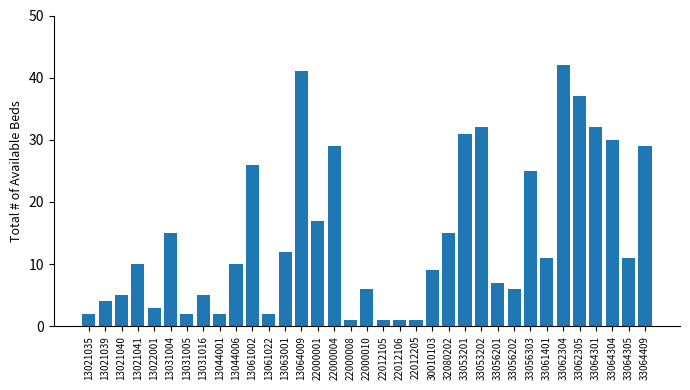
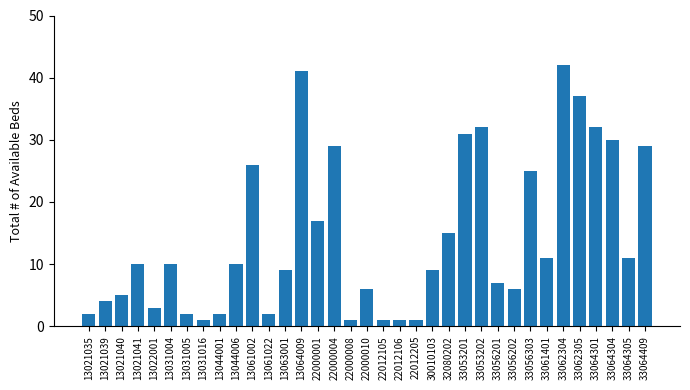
  {
    "13021035": 2,
    "13021039": 4,
    "13021040": 5,
    "13021041": 10,
    "13022001": 3,
-   "13031004": 15,
+   "13031004": 10,
    "13031005": 2,
-   "13031016": 5,
+   "13031016": 1,
    "13044001": 2,
    "13044006": 10,
    "13061002": 26,
    "13061022": 2,
-   "13063001": 12,
+   "13063001": 9,
    "13064009": 41,
    "22000001": 17,
    "22000004": 29,
    "22000008": 1,
    "22000010": 6,
    "22012105": 1,
    "22012106": 1,
    "22012205": 1,
    "30010103": 9,
    "32080202": 15,
    "33053201": 31,
    "33053202": 32,
    "33056201": 7,
    "33056202": 6,
    "33056303": 25,
    "33061401": 11,
    "33062304": 42,
    "33062305": 37,
    "33064301": 32,
    "33064304": 30,
    "33064305": 11,
    "33064409": 29
  }
